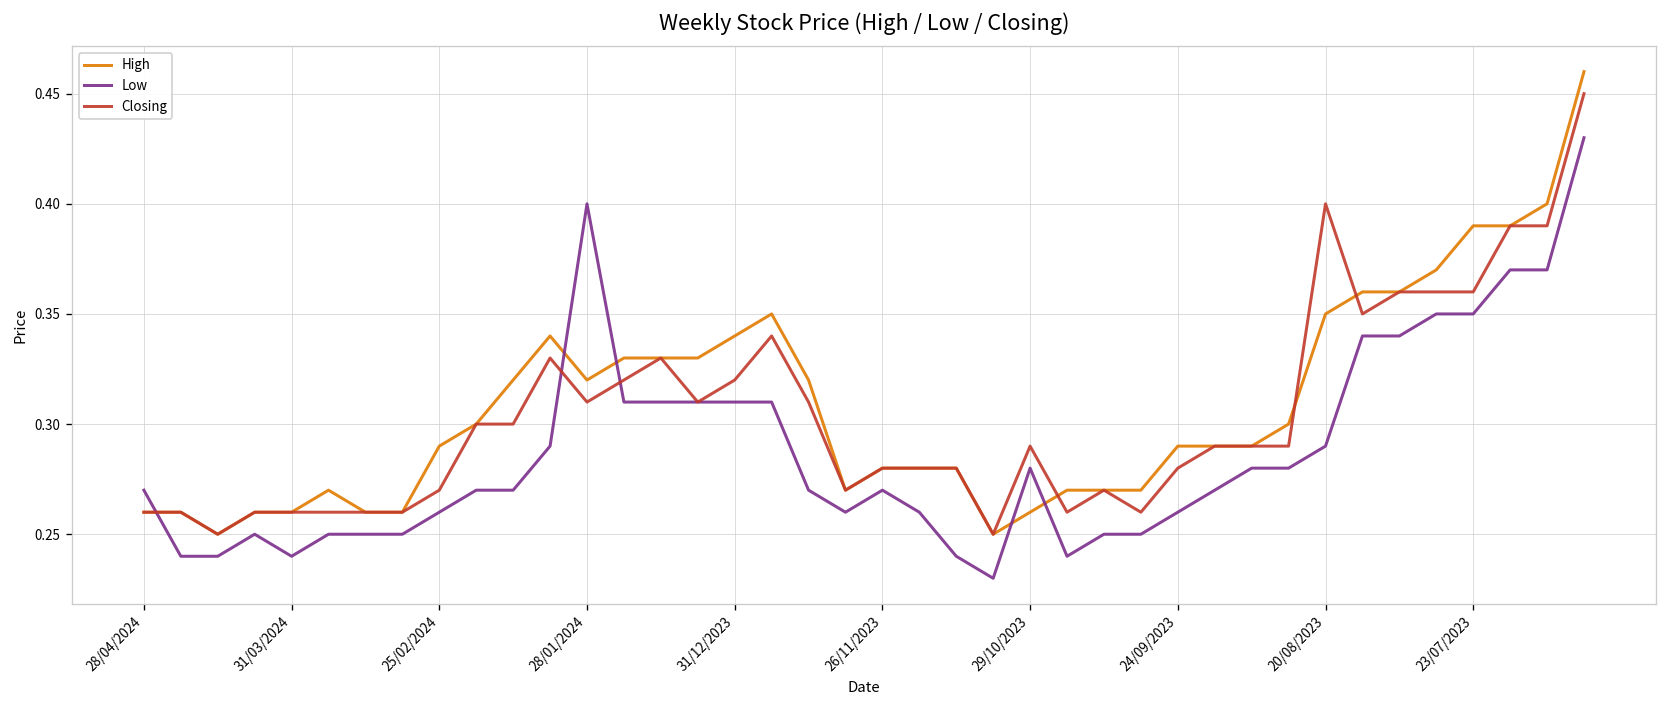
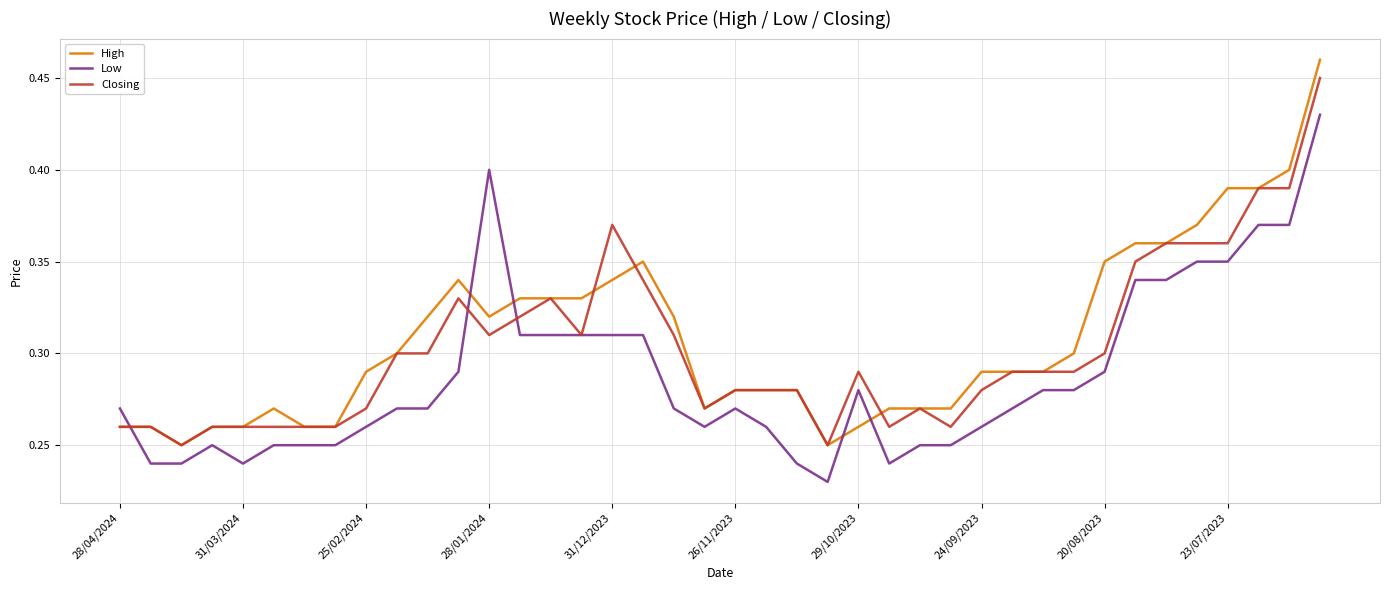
  {
    "High": {
      "25/02/2024": 0.29,
      "28/01/2024": 0.32,
      "31/12/2023": 0.34,
      "29/10/2023": 0.26,
      "24/09/2023": 0.29,
      "20/08/2023": 0.35,
      "23/07/2023": 0.39
    },
    "Low": {
      "28/04/2024": 0.27,
      "31/03/2024": 0.24,
      "25/02/2024": 0.26,
      "28/01/2024": 0.40,
      "31/12/2023": 0.31,
      "26/11/2023": 0.27,
      "29/10/2023": 0.28,
      "24/09/2023": 0.26,
      "20/08/2023": 0.29,
      "23/07/2023": 0.35
    },
    "Closing": {
      "25/02/2024": 0.27,
      "28/01/2024": 0.31,
-     "31/12/2023": 0.32,
+     "31/12/2023": 0.37,
      "29/10/2023": 0.29,
      "24/09/2023": 0.28,
-     "20/08/2023": 0.4,
+     "20/08/2023": 0.3,
      "23/07/2023": 0.36
    }
  }
